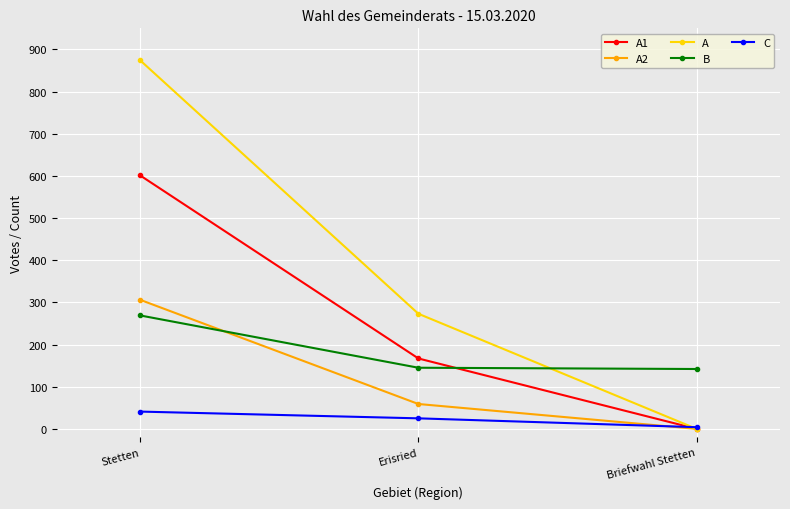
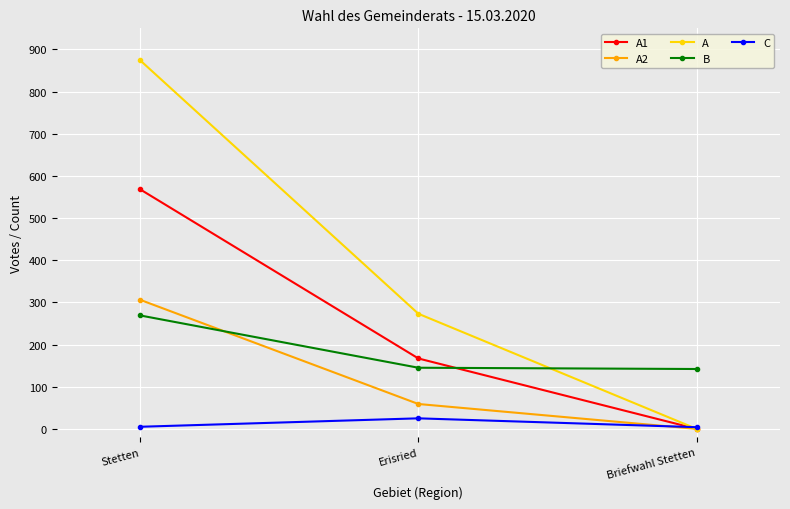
  {
    "A1": {
-     "Stetten": 600,
+     "Stetten": 570,
      "Erisried": 170
    },
    "B": {
      "Stetten": 270,
      "Erisried": 150,
      "Briefwahl Stetten": 140
    },
    "C": {
-     "Stetten": 40,
+     "Stetten": 10,
      "Erisried": 30
    }
  }
